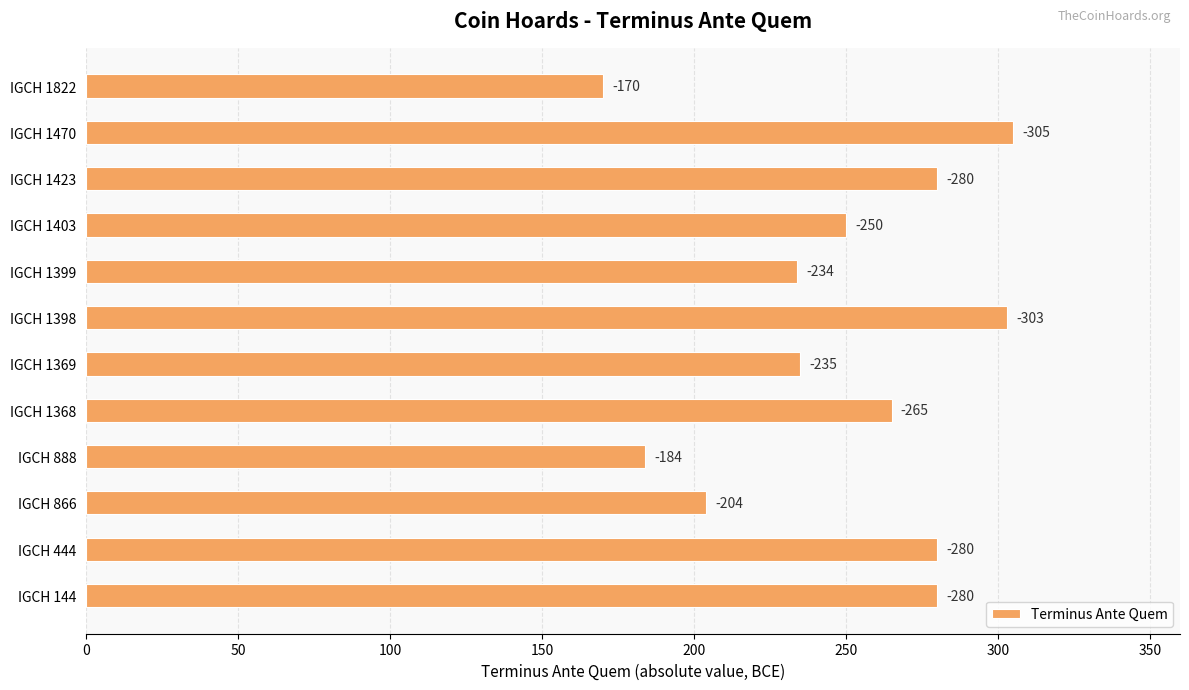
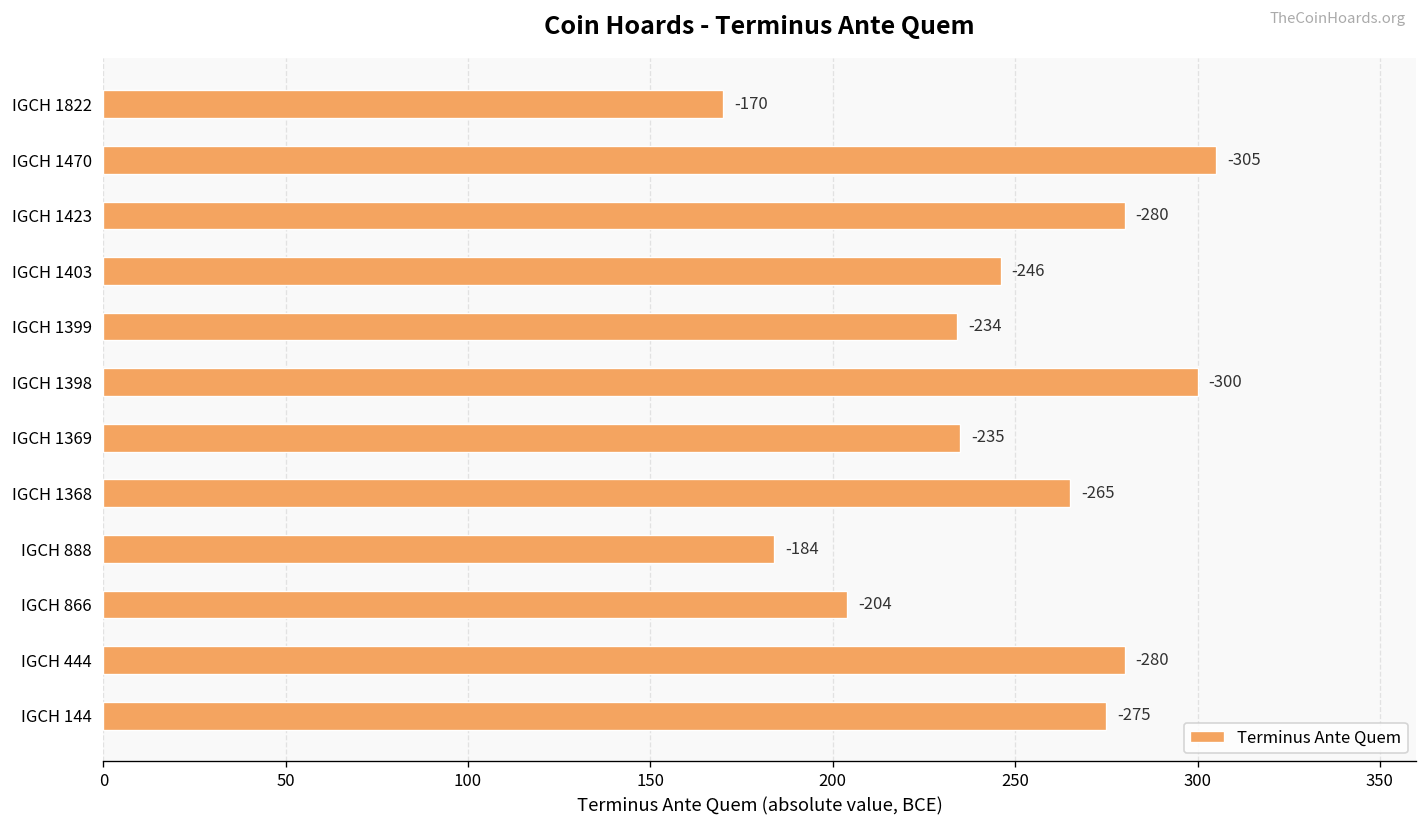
  {
-   "IGCH 1403": -250,
-   "IGCH 1398": -303,
-   "IGCH 144": -280
+   "IGCH 1403": -246,
+   "IGCH 1398": -300,
+   "IGCH 144": -275
  }
